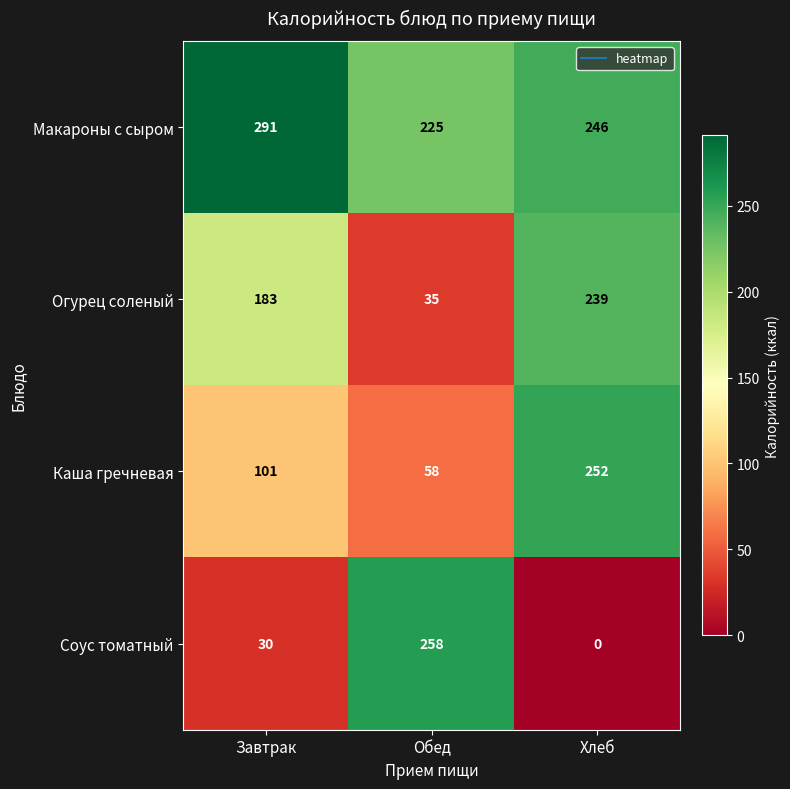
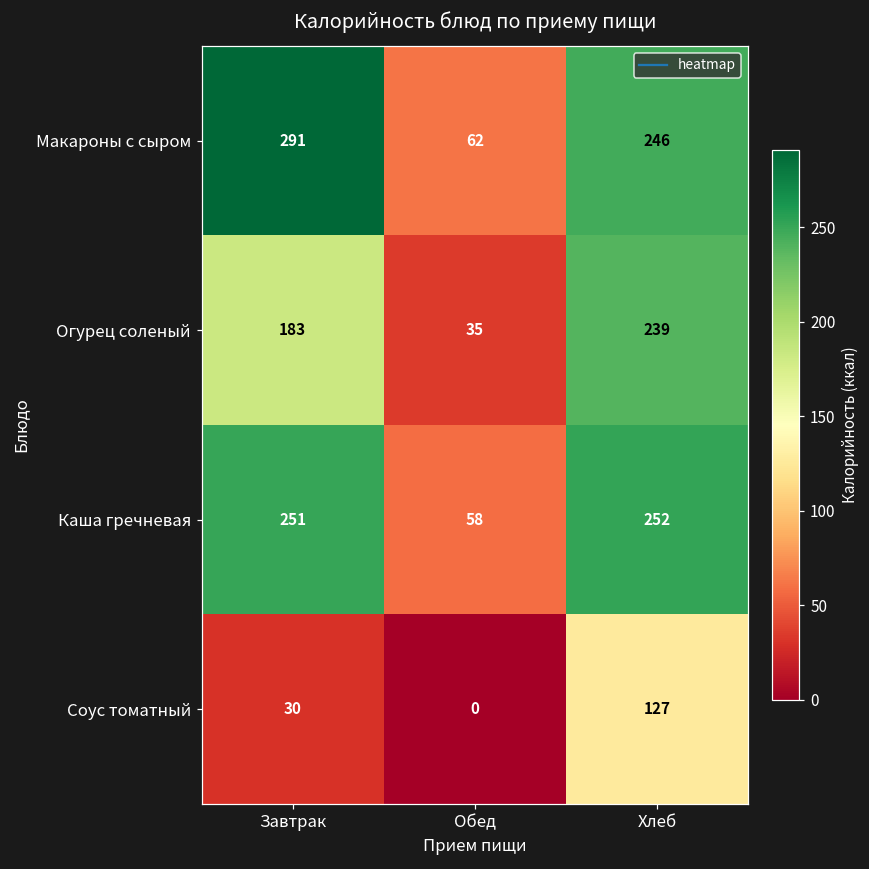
  {
    "Макароны с сыром": {
      "Завтрак": 291,
-     "Обед": 225,
+     "Обед": 62,
      "Хлеб": 246
    },
    "Огурец соленый": {
      "Завтрак": 183,
      "Обед": 35,
      "Хлеб": 239
    },
    "Каша гречневая": {
-     "Завтрак": 101,
+     "Завтрак": 251,
      "Обед": 58,
      "Хлеб": 252
    },
    "Соус томатный": {
      "Завтрак": 30,
-     "Обед": 258,
-     "Хлеб": 0
+     "Обед": 0,
+     "Хлеб": 127
    }
  }
